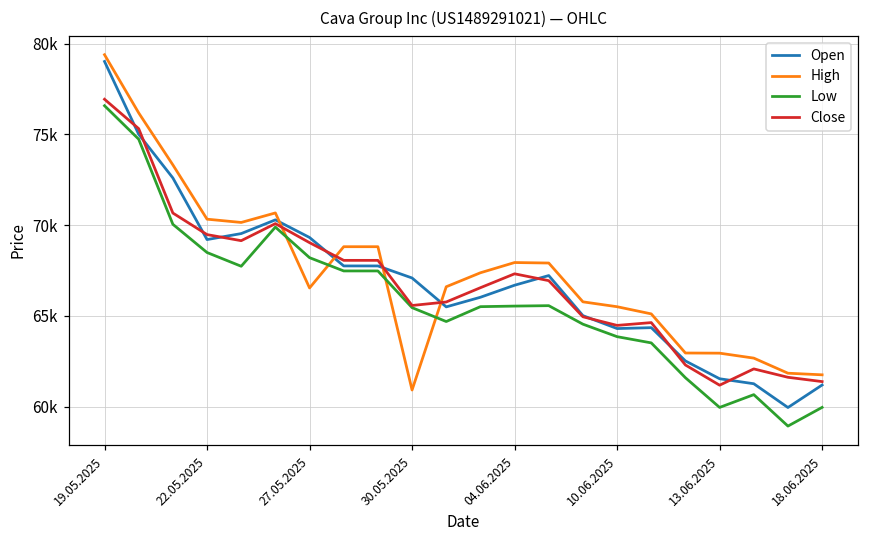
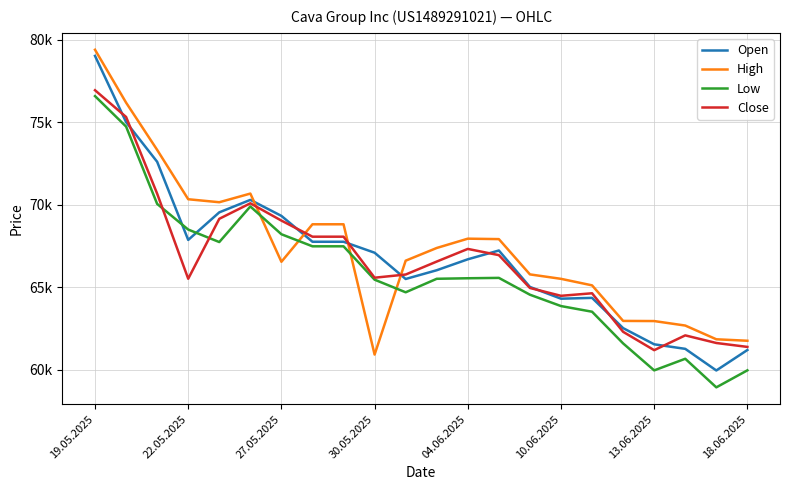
  {
    "Open": {
      "19.05.2025": 79000,
-     "22.05.2025": 69200,
+     "22.05.2025": 67900,
      "27.05.2025": 69300,
      "30.05.2025": 67100,
      "04.06.2025": 66700,
      "10.06.2025": 64300,
      "13.06.2025": 61500,
      "18.06.2025": 61200
    },
    "High": {
      "19.05.2025": 79400,
      "22.05.2025": 70300,
      "27.05.2025": 66500,
      "30.05.2025": 60900,
      "04.06.2025": 67900,
      "10.06.2025": 65500,
      "13.06.2025": 62900,
      "18.06.2025": 61700
    },
    "Low": {
      "19.05.2025": 76600,
      "22.05.2025": 68500,
      "27.05.2025": 68200,
      "04.06.2025": 65500,
      "10.06.2025": 63900,
      "13.06.2025": 60000,
      "18.06.2025": 60000
    },
    "Close": {
      "19.05.2025": 76900,
-     "22.05.2025": 69500,
+     "22.05.2025": 65500,
      "27.05.2025": 69000,
      "04.06.2025": 67300,
      "10.06.2025": 64500,
      "13.06.2025": 61200,
      "18.06.2025": 61400
    }
  }
